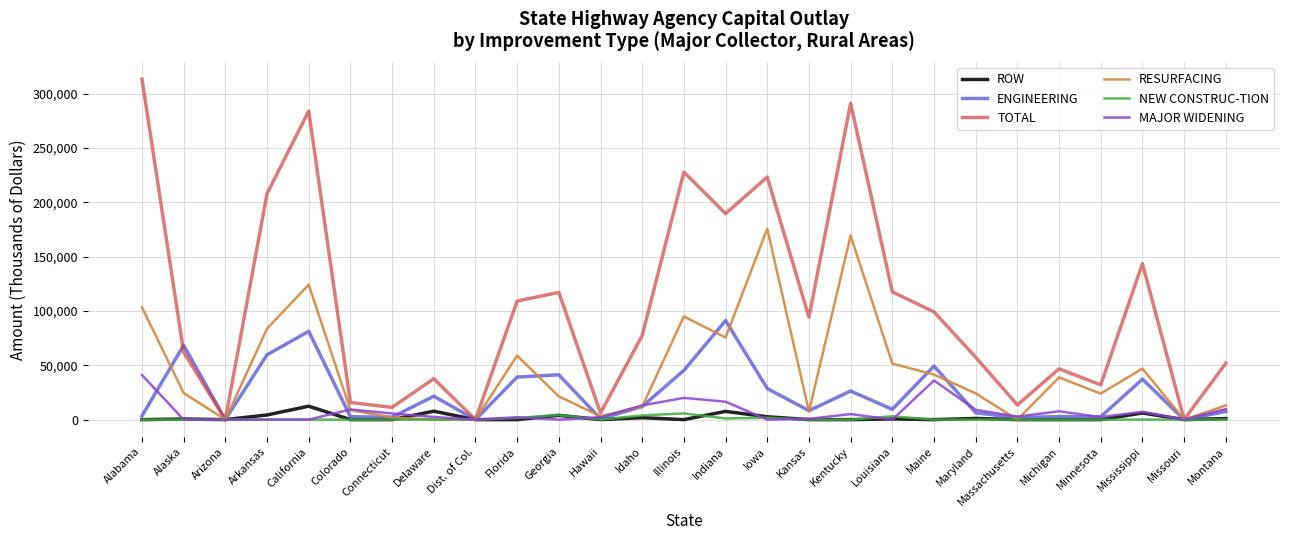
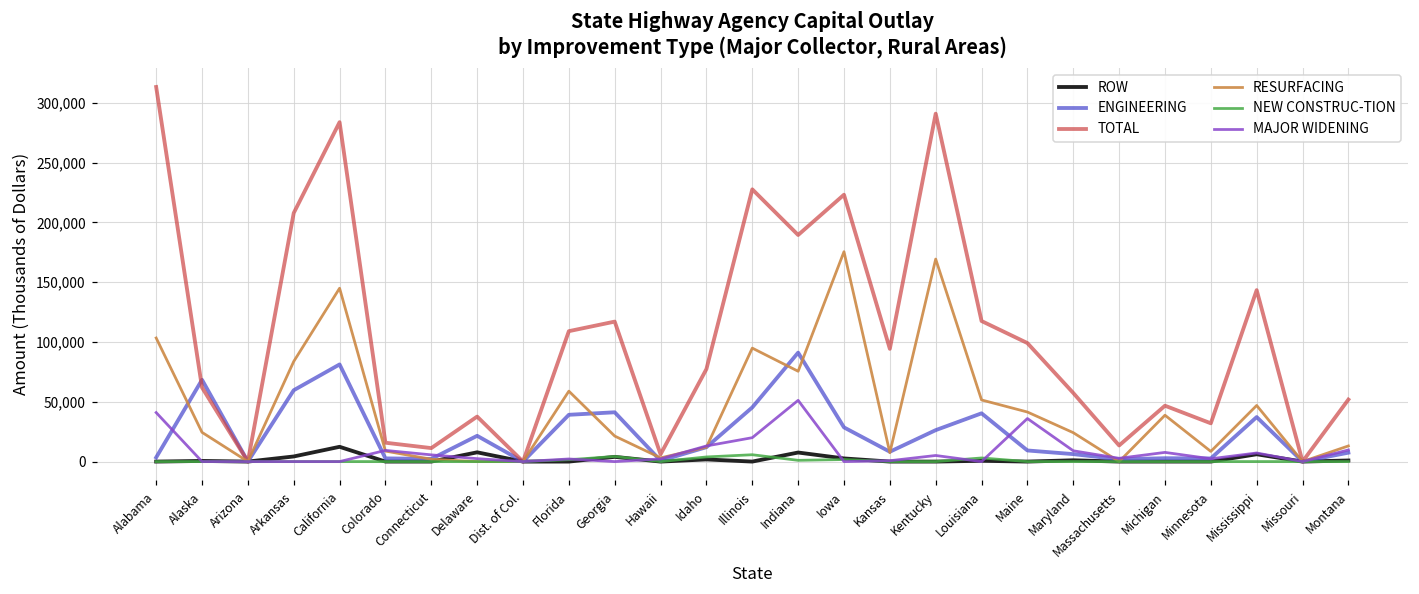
  {
    "ROW": {
      "Arkansas": "4,000",
      "California": "12,000",
      "Delaware": "8,000",
      "Illinois": "0",
      "Indiana": "8,000"
    },
    "ENGINEERING": {
      "Alabama": "3,000",
      "Alaska": "68,000",
      "Arkansas": "60,000",
      "California": "81,000",
      "Colorado": "3,000",
      "Delaware": "22,000",
      "Florida": "39,000",
      "Georgia": "41,000",
      "Illinois": "45,000",
      "Indiana": "91,000",
      "Iowa": "29,000",
      "Kentucky": "26,000",
-     "Louisiana": "9,000",
-     "Maine": "49,000",
+     "Louisiana": "40,000",
+     "Maine": "9,000",
      "Maryland": "6,000",
      "Michigan": "3,000",
      "Mississippi": "37,000"
    },
    "TOTAL": {
      "Alabama": "313,000",
      "Alaska": "62,000",
      "Arkansas": "208,000",
      "California": "284,000",
      "Colorado": "16,000",
      "Connecticut": "11,000",
      "Delaware": "38,000",
      "Florida": "109,000",
      "Georgia": "117,000",
      "Hawaii": "6,000",
      "Idaho": "77,000",
      "Illinois": "228,000",
      "Indiana": "189,000",
      "Iowa": "223,000",
      "Kansas": "94,000",
      "Kentucky": "291,000",
      "Louisiana": "118,000",
      "Maine": "99,000",
      "Maryland": "57,000",
      "Massachusetts": "13,000",
      "Michigan": "47,000",
      "Minnesota": "32,000",
      "Mississippi": "143,000",
      "Montana": "52,000"
    },
    "RESURFACING": {
      "Alabama": "103,000",
      "Alaska": "24,000",
      "Arkansas": "84,000",
-     "California": "124,000",
+     "California": "145,000",
      "Florida": "59,000",
      "Georgia": "21,000",
      "Illinois": "95,000",
      "Indiana": "76,000",
      "Iowa": "176,000",
      "Kentucky": "169,000",
      "Louisiana": "52,000",
      "Maine": "41,000",
      "Maryland": "24,000",
      "Michigan": "39,000",
-     "Minnesota": "24,000",
+     "Minnesota": "8,000",
      "Mississippi": "47,000",
      "Montana": "13,000"
    },
    "NEW CONSTRUC-TION": {
      "Illinois": "6,000",
      "Indiana": "1,000",
      "Louisiana": "3,000",
      "Mississippi": "0"
    },
    "MAJOR WIDENING": {
      "Alabama": "41,000",
      "Connecticut": "6,000",
      "Delaware": "2,000",
      "Georgia": "0",
      "Illinois": "20,000",
-     "Indiana": "16,000",
+     "Indiana": "51,000",
      "Kentucky": "5,000",
      "Maine": "36,000",
      "Maryland": "9,000",
      "Michigan": "8,000"
    }
  }
